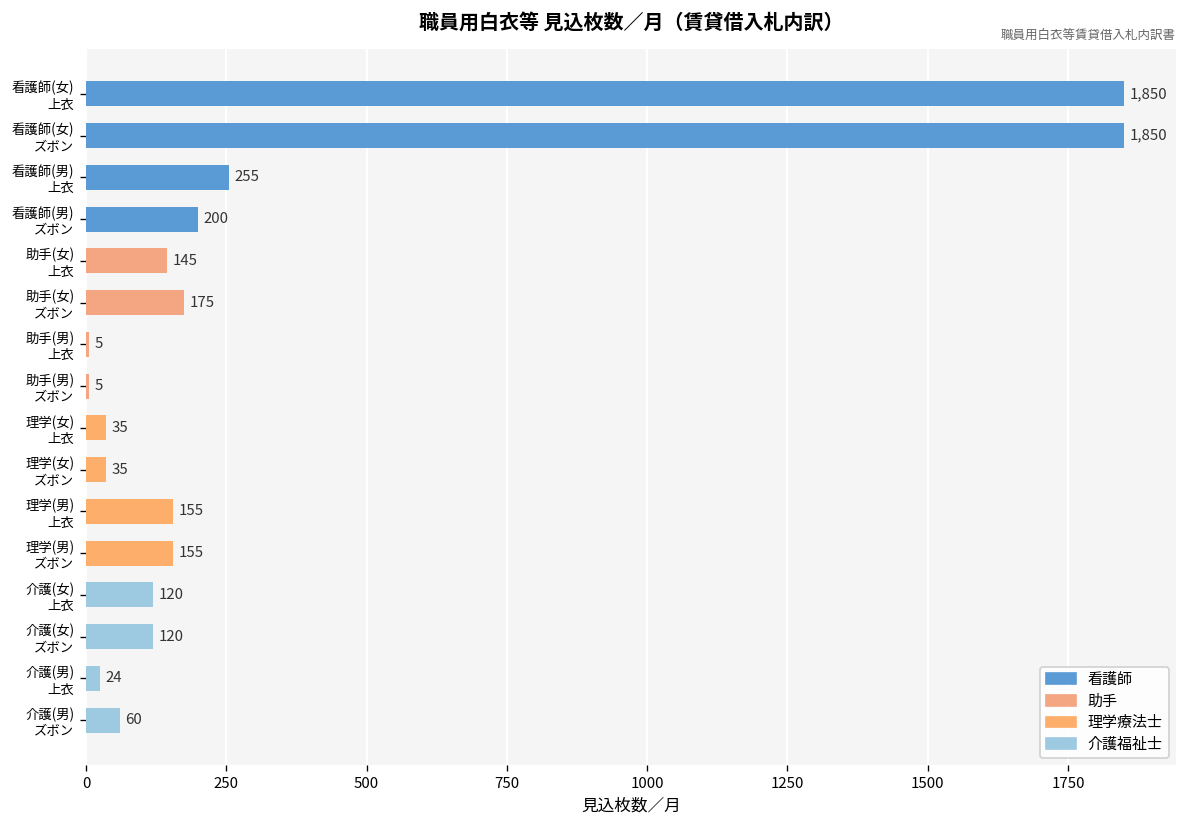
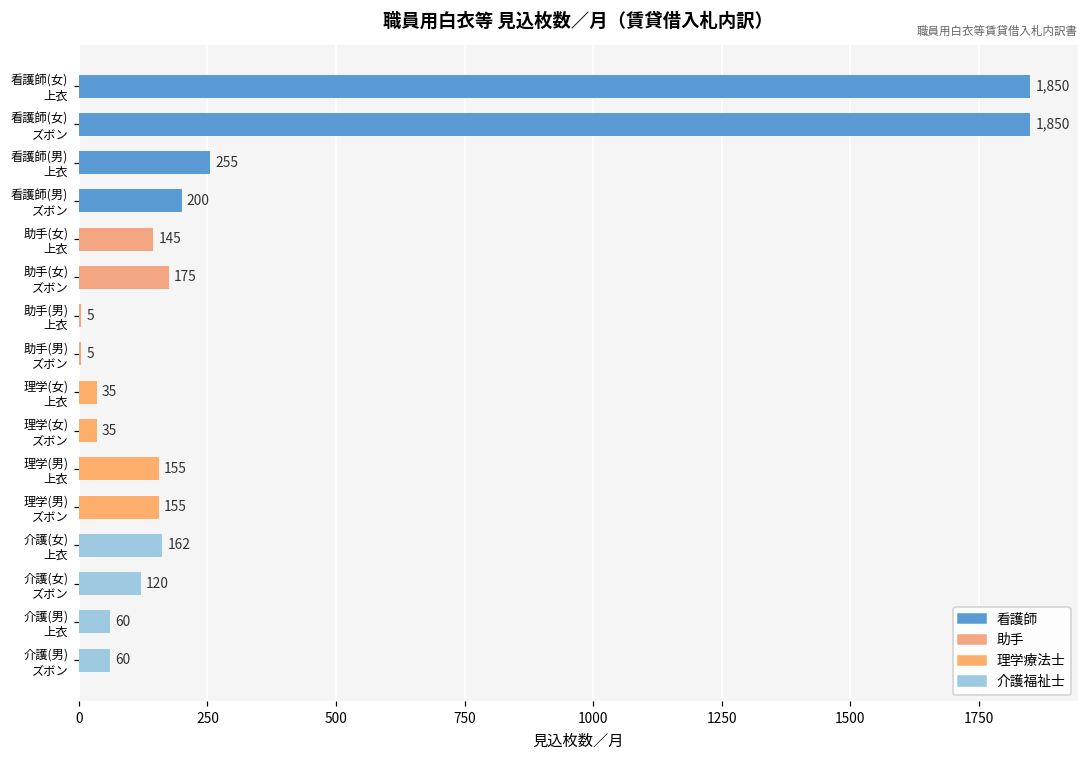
  {
    "看護師(女) 上衣": "1,850",
    "看護師(女) ズボン": "1,850",
    "看護師(男) 上衣": "255",
    "看護師(男) ズボン": "200",
    "助手(女) 上衣": "145",
    "助手(女) ズボン": "175",
    "助手(男) 上衣": "5",
    "助手(男) ズボン": "5",
    "理学(女) 上衣": "35",
    "理学(女) ズボン": "35",
    "理学(男) 上衣": "155",
    "理学(男) ズボン": "155",
-   "介護(女) 上衣": "120",
+   "介護(女) 上衣": "162",
    "介護(女) ズボン": "120",
-   "介護(男) 上衣": "24",
+   "介護(男) 上衣": "60",
    "介護(男) ズボン": "60"
  }
